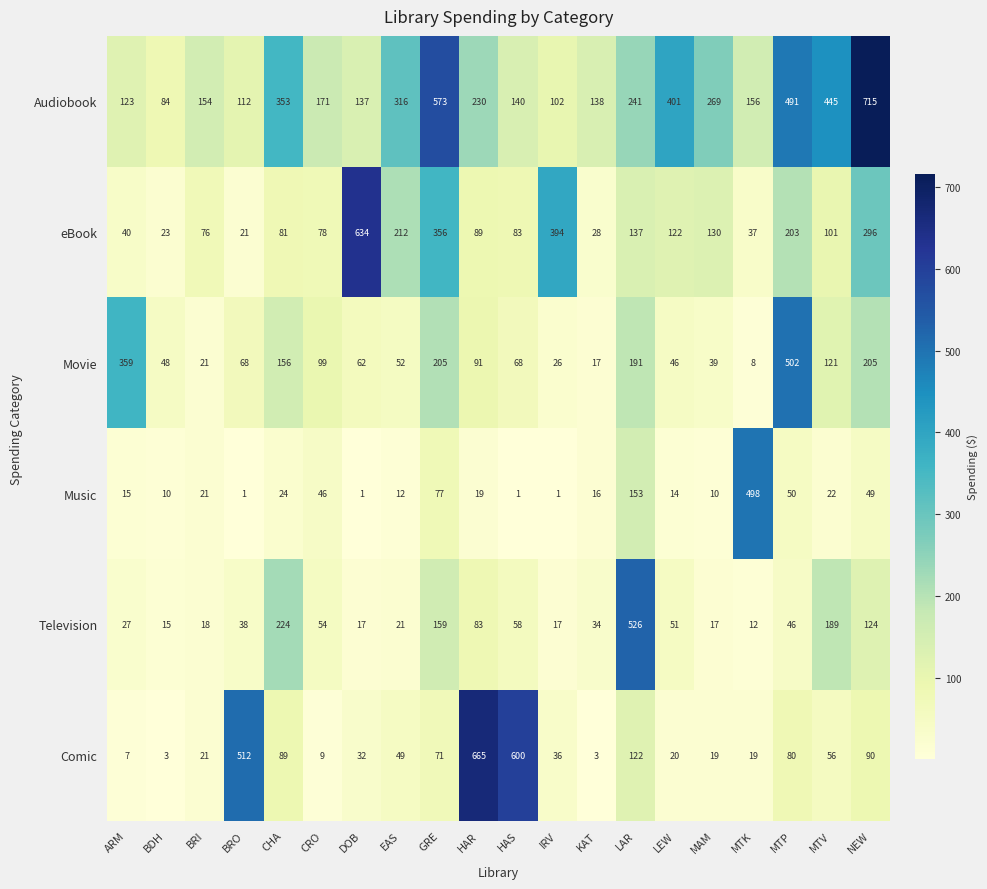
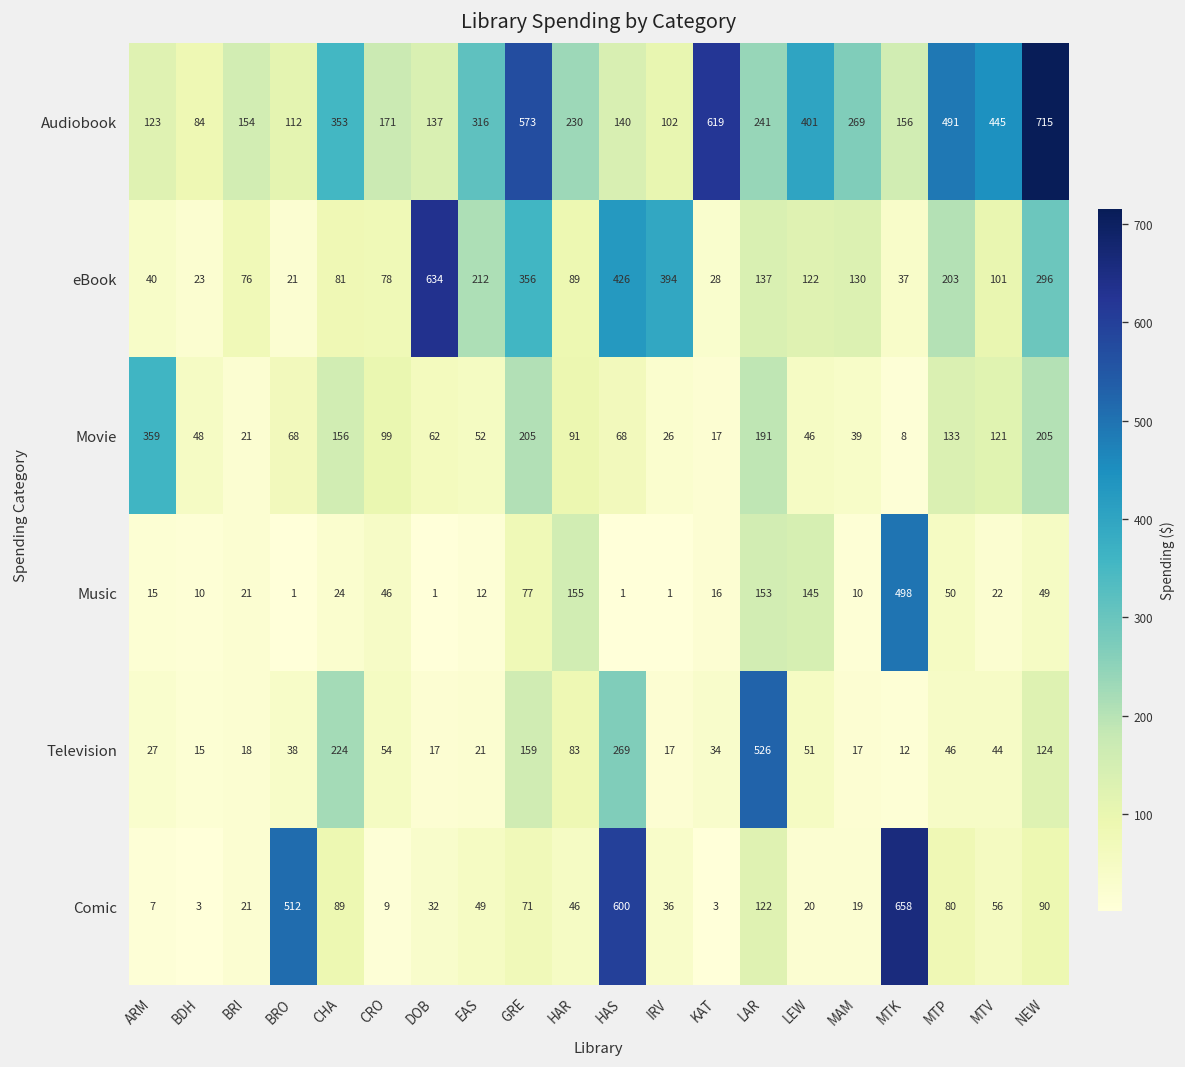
  {
    "Audiobook": {
      "ARM": 123,
      "BDH": 84,
      "BRI": 154,
      "BRO": 112,
      "CHA": 353,
      "CRO": 171,
      "DOB": 137,
      "EAS": 316,
      "GRE": 573,
      "HAR": 230,
      "HAS": 140,
      "IRV": 102,
-     "KAT": 138,
+     "KAT": 619,
      "LAR": 241,
      "LEW": 401,
      "MAM": 269,
      "MTK": 156,
      "MTP": 491,
      "MTV": 445,
      "NEW": 715
    },
    "eBook": {
      "ARM": 40,
      "BDH": 23,
      "BRI": 76,
      "BRO": 21,
      "CHA": 81,
      "CRO": 78,
      "DOB": 634,
      "EAS": 212,
      "GRE": 356,
      "HAR": 89,
-     "HAS": 83,
+     "HAS": 426,
      "IRV": 394,
      "KAT": 28,
      "LAR": 137,
      "LEW": 122,
      "MAM": 130,
      "MTK": 37,
      "MTP": 203,
      "MTV": 101,
      "NEW": 296
    },
    "Movie": {
      "ARM": 359,
      "BDH": 48,
      "BRI": 21,
      "BRO": 68,
      "CHA": 156,
      "CRO": 99,
      "DOB": 62,
      "EAS": 52,
      "GRE": 205,
      "HAR": 91,
      "HAS": 68,
      "IRV": 26,
      "KAT": 17,
      "LAR": 191,
      "LEW": 46,
      "MAM": 39,
      "MTK": 8,
-     "MTP": 502,
+     "MTP": 133,
      "MTV": 121,
      "NEW": 205
    },
    "Music": {
      "ARM": 15,
      "BDH": 10,
      "BRI": 21,
      "BRO": 1,
      "CHA": 24,
      "CRO": 46,
      "DOB": 1,
      "EAS": 12,
      "GRE": 77,
-     "HAR": 19,
+     "HAR": 155,
      "HAS": 1,
      "IRV": 1,
      "KAT": 16,
      "LAR": 153,
-     "LEW": 14,
+     "LEW": 145,
      "MAM": 10,
      "MTK": 498,
      "MTP": 50,
      "MTV": 22,
      "NEW": 49
    },
    "Television": {
      "ARM": 27,
      "BDH": 15,
      "BRI": 18,
      "BRO": 38,
      "CHA": 224,
      "CRO": 54,
      "DOB": 17,
      "EAS": 21,
      "GRE": 159,
      "HAR": 83,
-     "HAS": 58,
+     "HAS": 269,
      "IRV": 17,
      "KAT": 34,
      "LAR": 526,
      "LEW": 51,
      "MAM": 17,
      "MTK": 12,
      "MTP": 46,
-     "MTV": 189,
+     "MTV": 44,
      "NEW": 124
    },
    "Comic": {
      "ARM": 7,
      "BDH": 3,
      "BRI": 21,
      "BRO": 512,
      "CHA": 89,
      "CRO": 9,
      "DOB": 32,
      "EAS": 49,
      "GRE": 71,
-     "HAR": 665,
+     "HAR": 46,
      "HAS": 600,
      "IRV": 36,
      "KAT": 3,
      "LAR": 122,
      "LEW": 20,
      "MAM": 19,
-     "MTK": 19,
+     "MTK": 658,
      "MTP": 80,
      "MTV": 56,
      "NEW": 90
    }
  }
